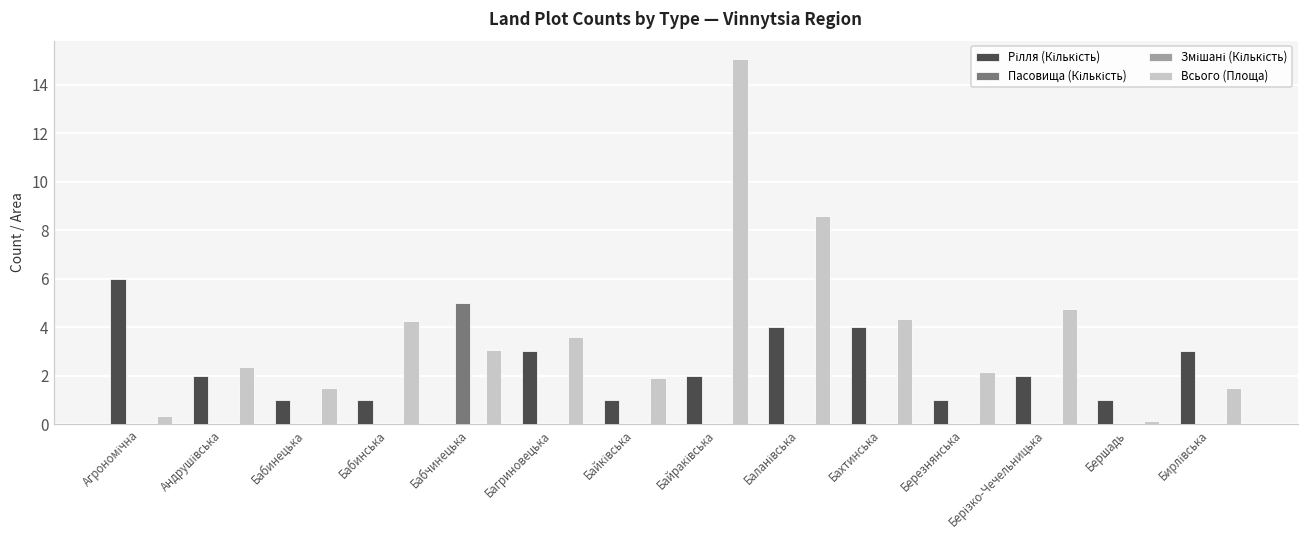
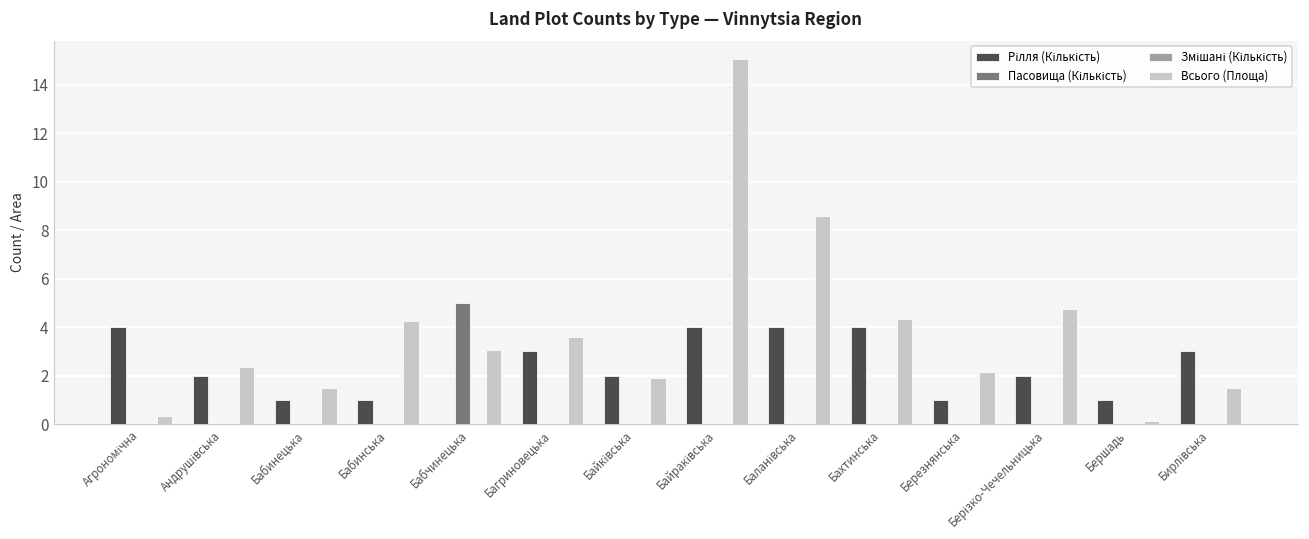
  {
    "Рілля (Кількість)": {
-     "Агрономічна": 6,
+     "Агрономічна": 4,
      "Андрушівська": 2,
      "Бабинецька": 1,
      "Бабинська": 1,
      "Бабчинецька": 0,
      "Багриновецька": 3,
-     "Байківська": 1,
-     "Байраківська": 2,
+     "Байківська": 2,
+     "Байраківська": 4,
      "Баланівська": 4,
      "Бахтинська": 4,
      "Березнянська": 1,
      "Берізко-Чечельницька": 2,
      "Бершадь": 1,
      "Бирлівська": 3
    },
    "Пасовища (Кількість)": {
      "Агрономічна": 0,
      "Андрушівська": 0,
      "Бабинецька": 0,
      "Бабинська": 0,
      "Бабчинецька": 5,
      "Багриновецька": 0,
      "Байківська": 0,
      "Байраківська": 0,
      "Баланівська": 0,
      "Бахтинська": 0,
      "Березнянська": 0,
      "Берізко-Чечельницька": 0,
      "Бершадь": 0,
      "Бирлівська": 0
    },
    "Змішані (Кількість)": {
      "Агрономічна": 0,
      "Андрушівська": 0,
      "Бабинецька": 0,
      "Бабинська": 0,
      "Бабчинецька": 0,
      "Багриновецька": 0,
      "Байківська": 0,
      "Байраківська": 0,
      "Баланівська": 0,
      "Бахтинська": 0,
      "Березнянська": 0,
      "Берізко-Чечельницька": 0,
      "Бершадь": 0,
      "Бирлівська": 0
    },
    "Всього (Площа)": {
      "Агрономічна": 0.3,
      "Андрушівська": 2.4,
      "Бабинецька": 1.5,
      "Бабинська": 4.3,
      "Бабчинецька": 3,
      "Багриновецька": 3.6,
      "Байківська": 2,
      "Байраківська": 15,
      "Баланівська": 8.6,
      "Бахтинська": 4.3,
      "Березнянська": 2.1,
      "Берізко-Чечельницька": 4.8,
      "Бершадь": 0.1,
      "Бирлівська": 1.5
    }
  }
